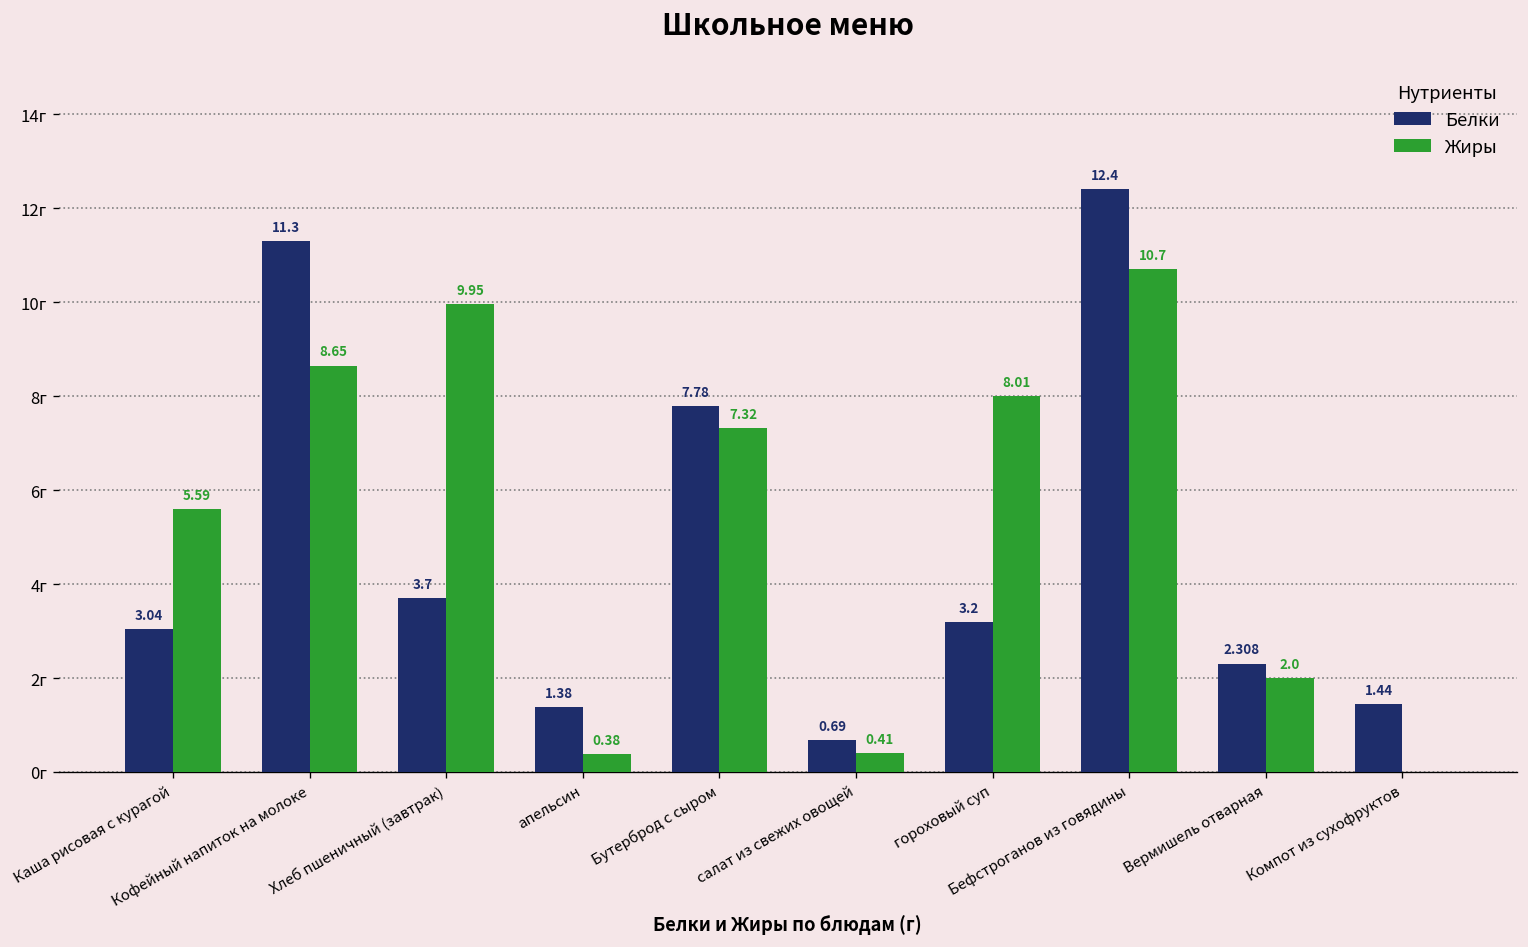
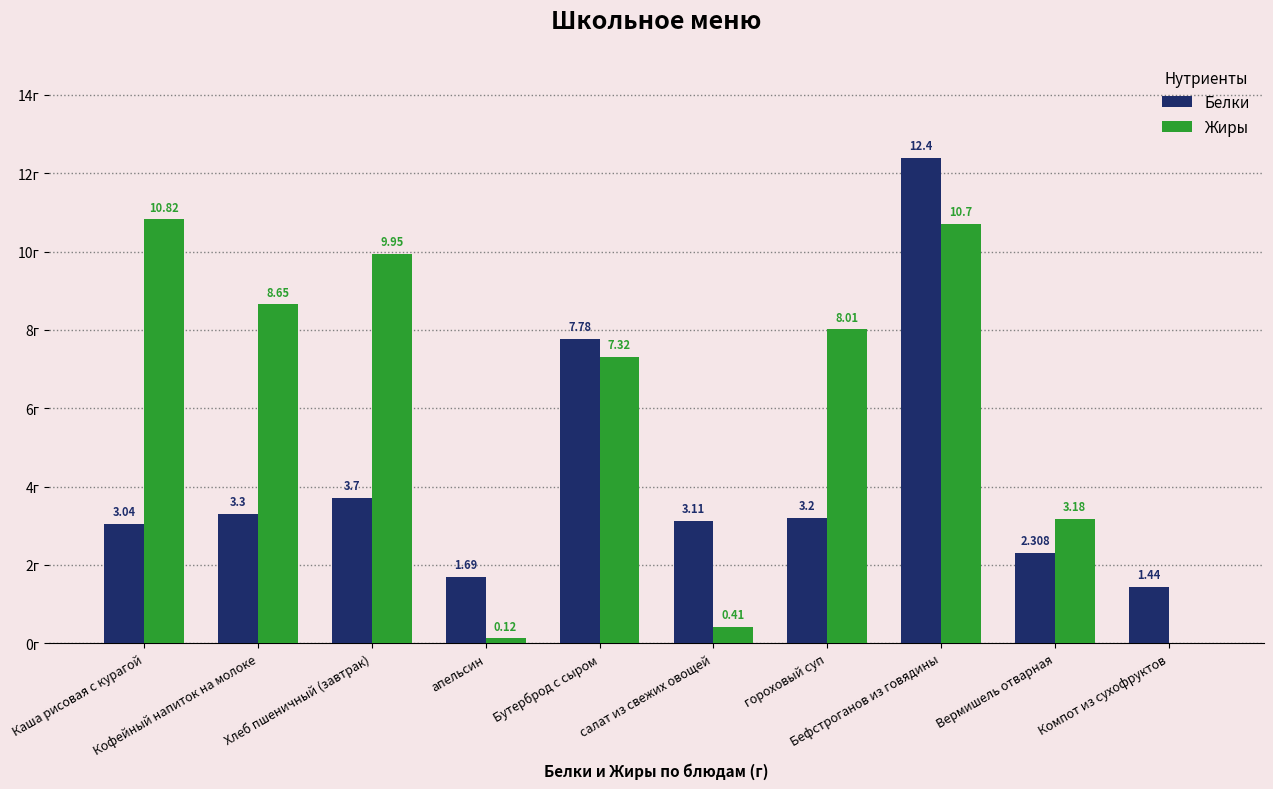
  {
    "Белки": {
      "Каша рисовая с курагой": 3.04,
-     "Кофейный напиток на молоке": 11.3,
+     "Кофейный напиток на молоке": 3.3,
      "Хлеб пшеничный (завтрак)": 3.7,
-     "апельсин": 1.38,
+     "апельсин": 1.69,
      "Бутерброд с сыром": 7.78,
-     "салат из свежих овощей": 0.69,
+     "салат из свежих овощей": 3.11,
      "гороховый суп": 3.2,
      "Бефстроганов из говядины": 12.4,
      "Вермишель отварная": 2.308,
      "Компот из сухофруктов": 1.44
    },
    "Жиры": {
-     "Каша рисовая с курагой": 5.59,
+     "Каша рисовая с курагой": 10.82,
      "Кофейный напиток на молоке": 8.65,
      "Хлеб пшеничный (завтрак)": 9.95,
-     "апельсин": 0.38,
+     "апельсин": 0.12,
      "Бутерброд с сыром": 7.32,
      "салат из свежих овощей": 0.41,
      "гороховый суп": 8.01,
      "Бефстроганов из говядины": 10.7,
-     "Вермишель отварная": 2.0
+     "Вермишель отварная": 3.18
    }
  }
